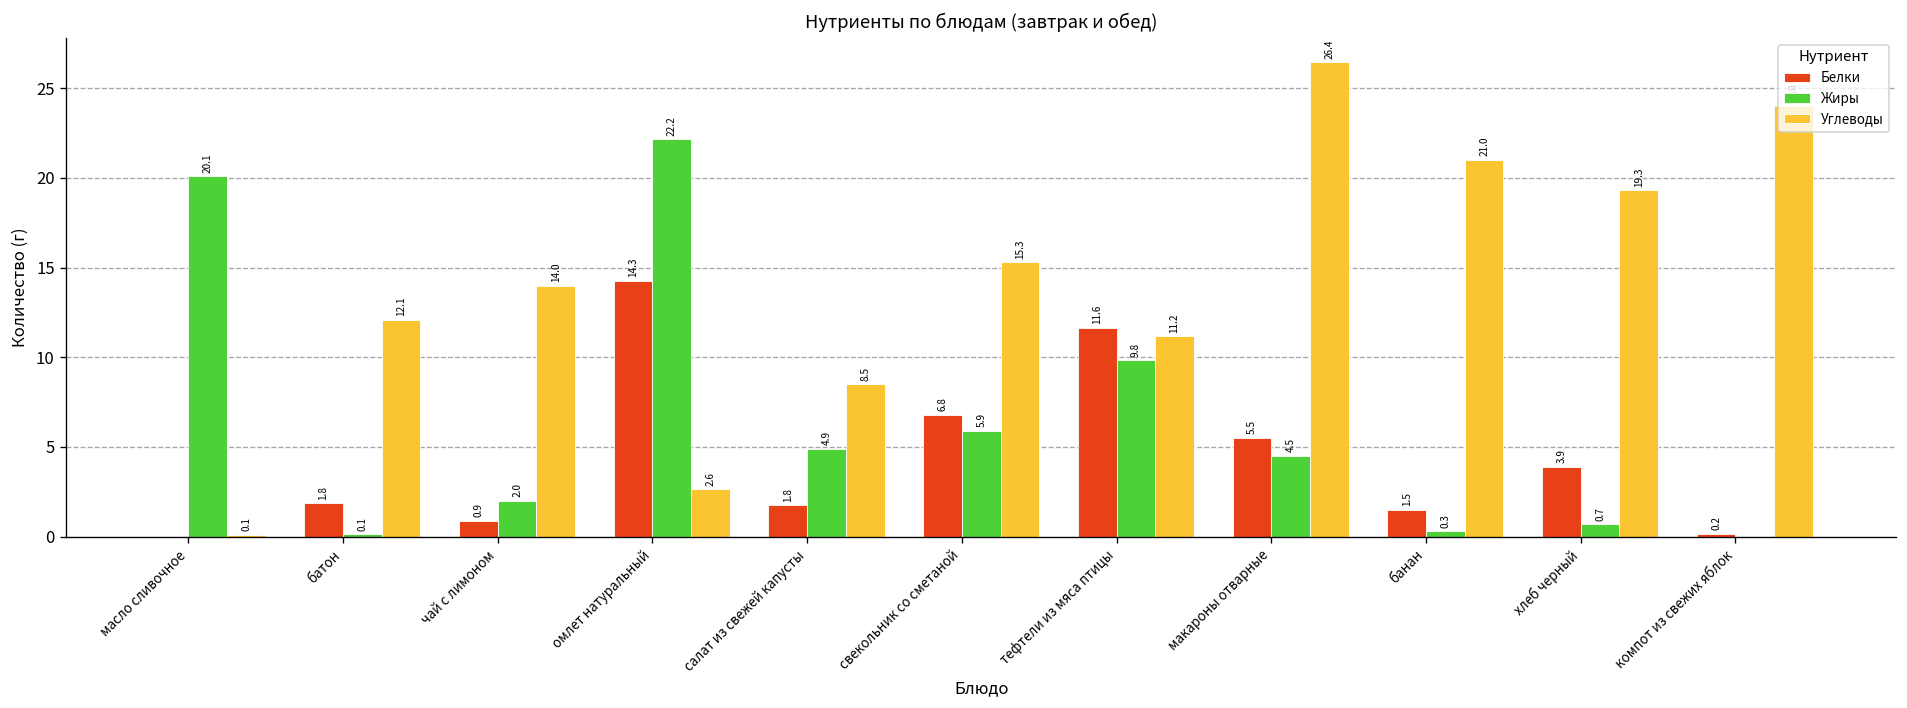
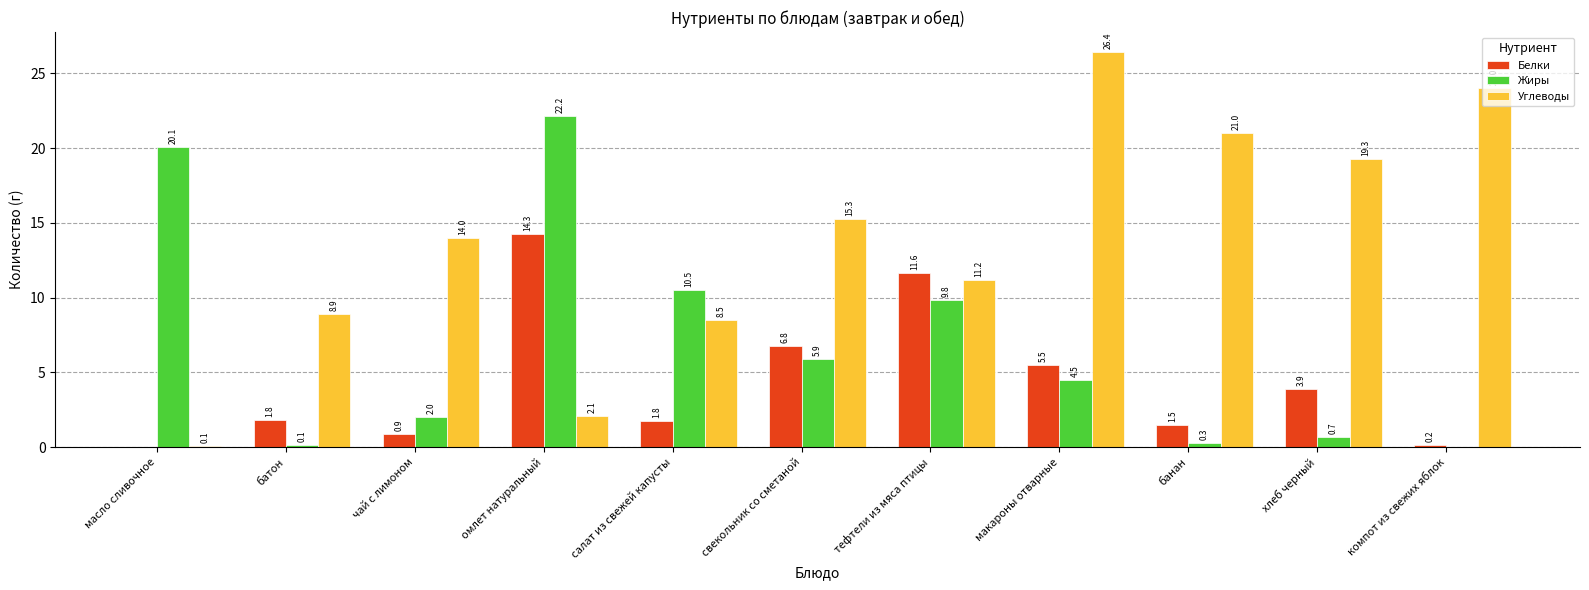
  {
    "Белки": {
      "батон": 1.8,
      "чай с лимоном": 0.9,
      "омлет натуральный": 14.3,
      "салат из свежей капусты": 1.8,
      "свекольник со сметаной": 6.8,
      "тефтели из мяса птицы": 11.6,
      "макароны отварные": 5.5,
      "банан": 1.5,
      "хлеб черный": 3.9,
      "компот из свежих яблок": 0.2
    },
    "Жиры": {
      "масло сливочное": 20.1,
      "батон": 0.1,
      "чай с лимоном": 2.0,
      "омлет натуральный": 22.2,
-     "салат из свежей капусты": 4.9,
+     "салат из свежей капусты": 10.5,
      "свекольник со сметаной": 5.9,
      "тефтели из мяса птицы": 9.8,
      "макароны отварные": 4.5,
      "банан": 0.3,
      "хлеб черный": 0.7
    },
    "Углеводы": {
      "масло сливочное": 0.1,
-     "батон": 12.1,
+     "батон": 8.9,
      "чай с лимоном": 14.0,
-     "омлет натуральный": 2.6,
+     "омлет натуральный": 2.1,
      "салат из свежей капусты": 8.5,
      "свекольник со сметаной": 15.3,
      "тефтели из мяса птицы": 11.2,
      "макароны отварные": 26.4,
      "банан": 21.0,
      "хлеб черный": 19.3
    }
  }
